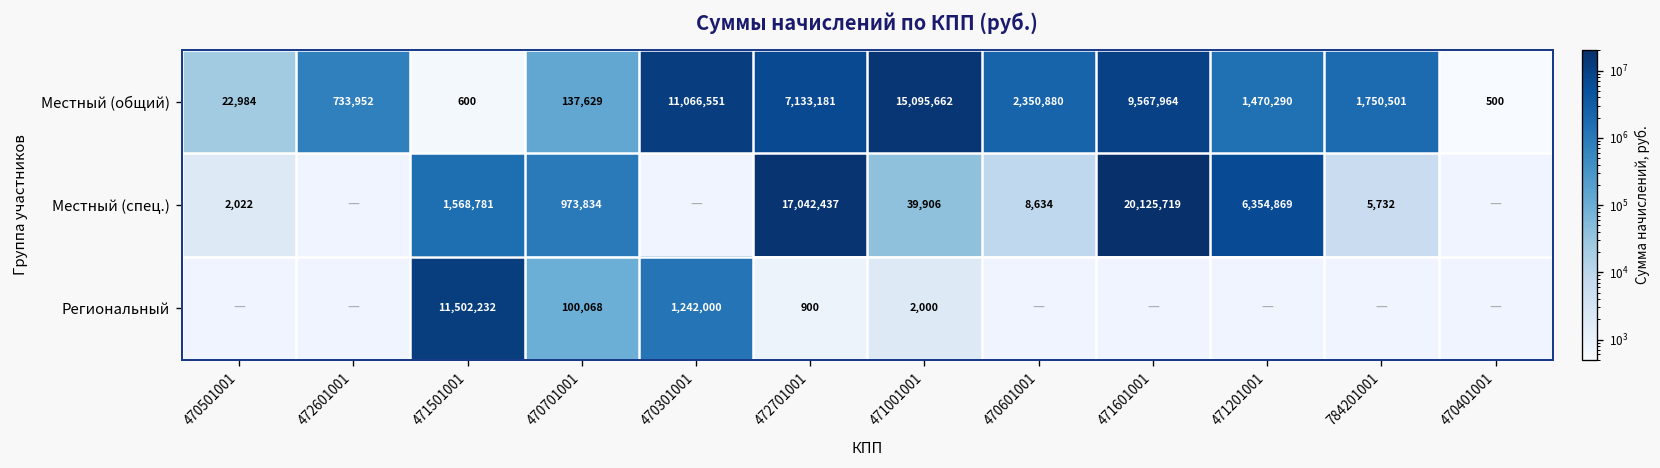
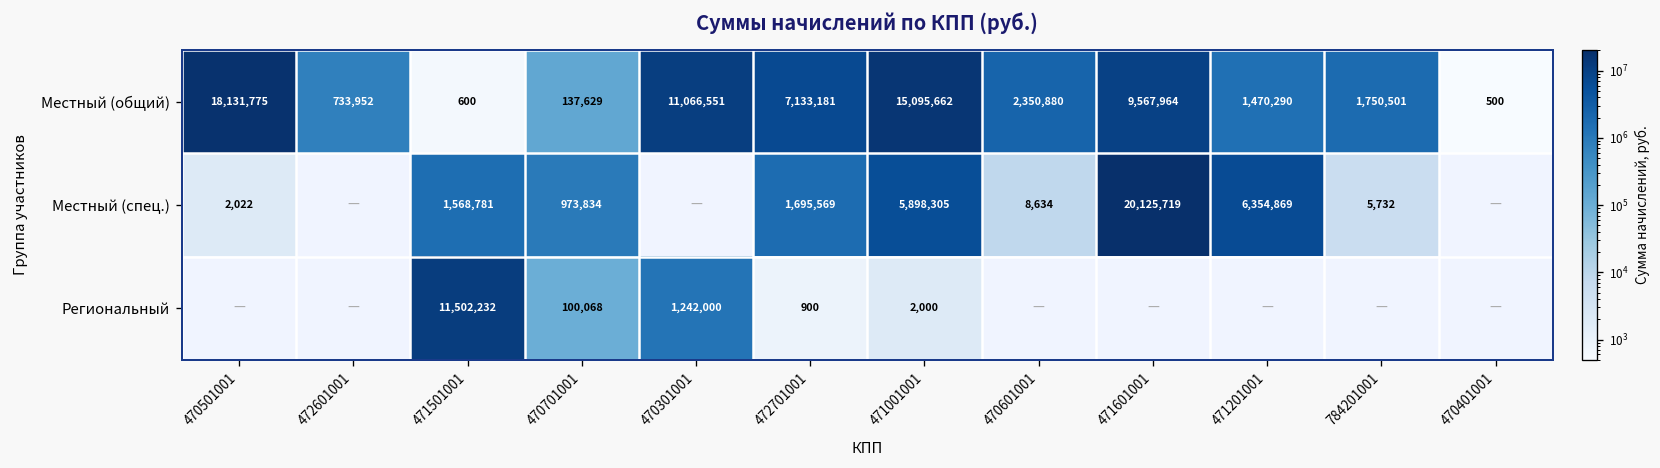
  {
    "Местный (общий)": {
-     "470501001": "22,984",
+     "470501001": "18,131,775",
      "472601001": "733,952",
      "471501001": "600",
      "470701001": "137,629",
      "470301001": "11,066,551",
      "472701001": "7,133,181",
      "471001001": "15,095,662",
      "470601001": "2,350,880",
      "471601001": "9,567,964",
      "471201001": "1,470,290",
      "784201001": "1,750,501",
      "470401001": "500"
    },
    "Местный (спец.)": {
      "470501001": "2,022",
      "471501001": "1,568,781",
      "470701001": "973,834",
-     "472701001": "17,042,437",
-     "471001001": "39,906",
+     "472701001": "1,695,569",
+     "471001001": "5,898,305",
      "470601001": "8,634",
      "471601001": "20,125,719",
      "471201001": "6,354,869",
      "784201001": "5,732"
    },
    "Региональный": {
      "471501001": "11,502,232",
      "470701001": "100,068",
      "470301001": "1,242,000",
      "472701001": "900",
      "471001001": "2,000"
    }
  }
